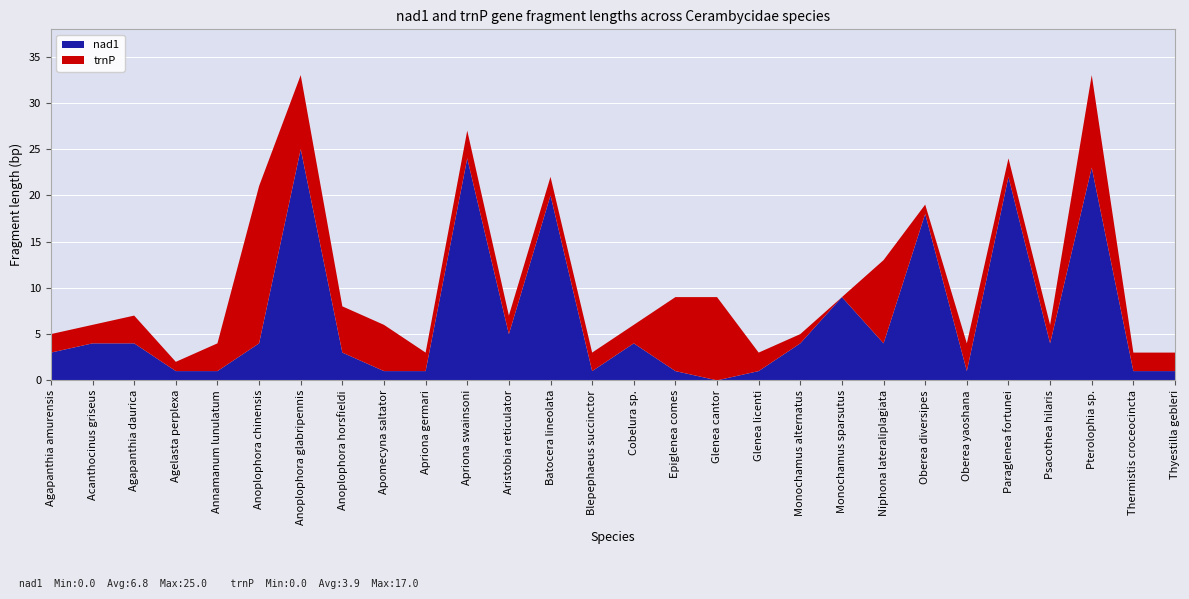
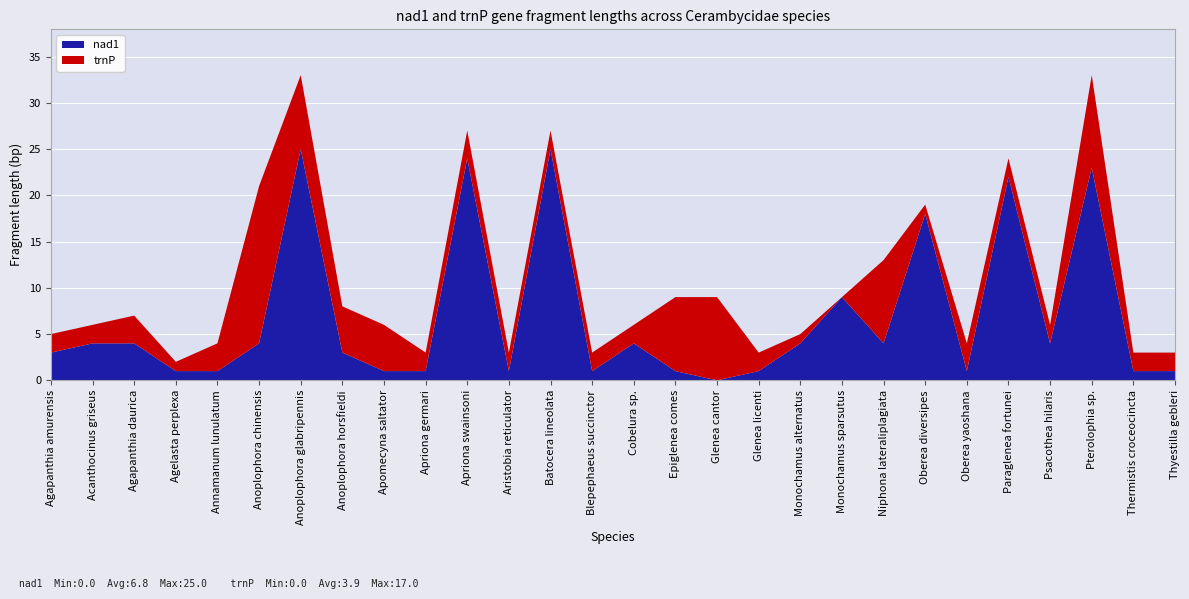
  {
    "nad1": {
-     "Aristobia reticulator": 5,
-     "Batocera lineolata": 20
+     "Aristobia reticulator": 1,
+     "Batocera lineolata": 25
    },
    "trnP": {
      "Agapanthia amurensis": 2,
      "Acanthocinus griseus": 2,
      "Agapanthia daurica": 3,
      "Agelasta perplexa": 1,
      "Annamanum lunulatum": 3,
      "Anoplophora chinensis": 17,
      "Anoplophora glabripennis": 8,
      "Anoplophora horsfieldi": 5,
      "Apomecyna saltator": 5,
      "Apriona germari": 2,
      "Apriona swainsoni": 3,
      "Aristobia reticulator": 2,
      "Batocera lineolata": 2,
      "Blepephaeus succinctor": 2,
      "Cobelura sp.": 2,
      "Epiglenea comes": 8,
      "Glenea cantor": 9,
      "Glenea licenti": 2,
      "Monochamus alternatus": 1,
      "Niphona lateraliplagiata": 9,
      "Oberea diversipes": 1,
      "Oberea yaoshana": 3,
      "Paraglenea fortunei": 2,
      "Psacothea hilaris": 2,
      "Pterolophia sp.": 10,
      "Thermistis croceocincta": 2,
      "Thyestilla gebleri": 2
    }
  }
